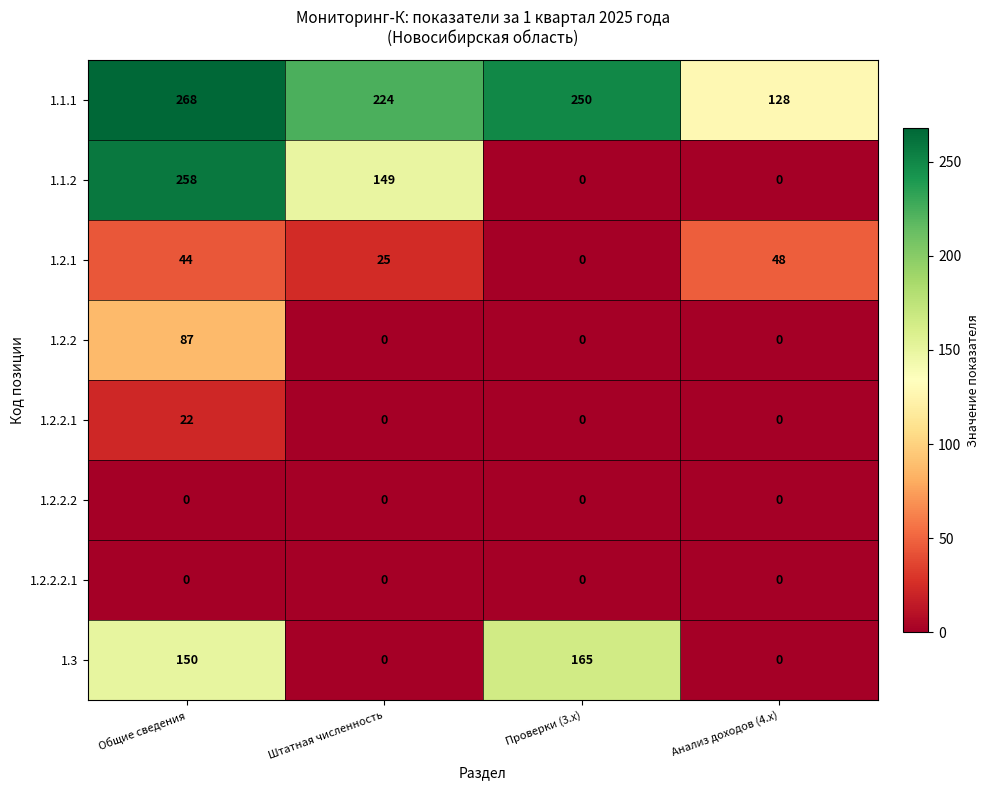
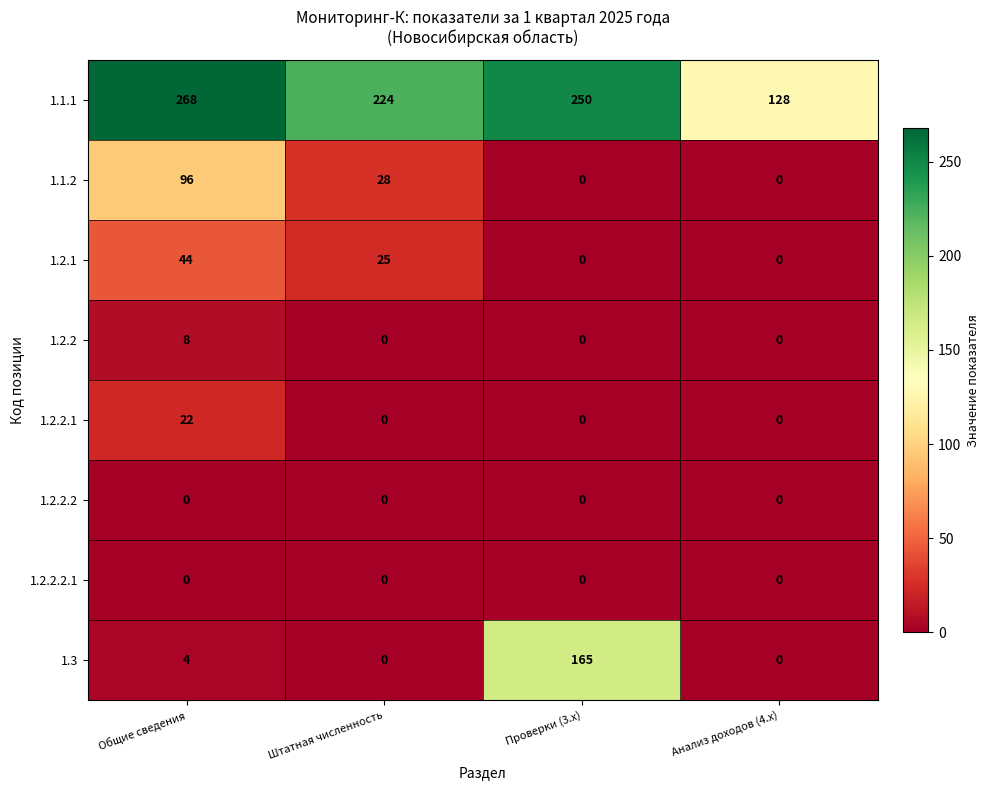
  {
    "1.1.1": {
      "Общие сведения": 268,
      "Штатная численность": 224,
      "Проверки (3.x)": 250,
      "Анализ доходов (4.x)": 128
    },
    "1.1.2": {
-     "Общие сведения": 258,
-     "Штатная численность": 149,
+     "Общие сведения": 96,
+     "Штатная численность": 28,
      "Проверки (3.x)": 0,
      "Анализ доходов (4.x)": 0
    },
    "1.2.1": {
      "Общие сведения": 44,
      "Штатная численность": 25,
      "Проверки (3.x)": 0,
-     "Анализ доходов (4.x)": 48
+     "Анализ доходов (4.x)": 0
    },
    "1.2.2": {
-     "Общие сведения": 87,
+     "Общие сведения": 8,
      "Штатная численность": 0,
      "Проверки (3.x)": 0,
      "Анализ доходов (4.x)": 0
    },
    "1.2.2.1": {
      "Общие сведения": 22,
      "Штатная численность": 0,
      "Проверки (3.x)": 0,
      "Анализ доходов (4.x)": 0
    },
    "1.2.2.2": {
      "Общие сведения": 0,
      "Штатная численность": 0,
      "Проверки (3.x)": 0,
      "Анализ доходов (4.x)": 0
    },
    "1.2.2.2.1": {
      "Общие сведения": 0,
      "Штатная численность": 0,
      "Проверки (3.x)": 0,
      "Анализ доходов (4.x)": 0
    },
    "1.3": {
-     "Общие сведения": 150,
+     "Общие сведения": 4,
      "Штатная численность": 0,
      "Проверки (3.x)": 165,
      "Анализ доходов (4.x)": 0
    }
  }
